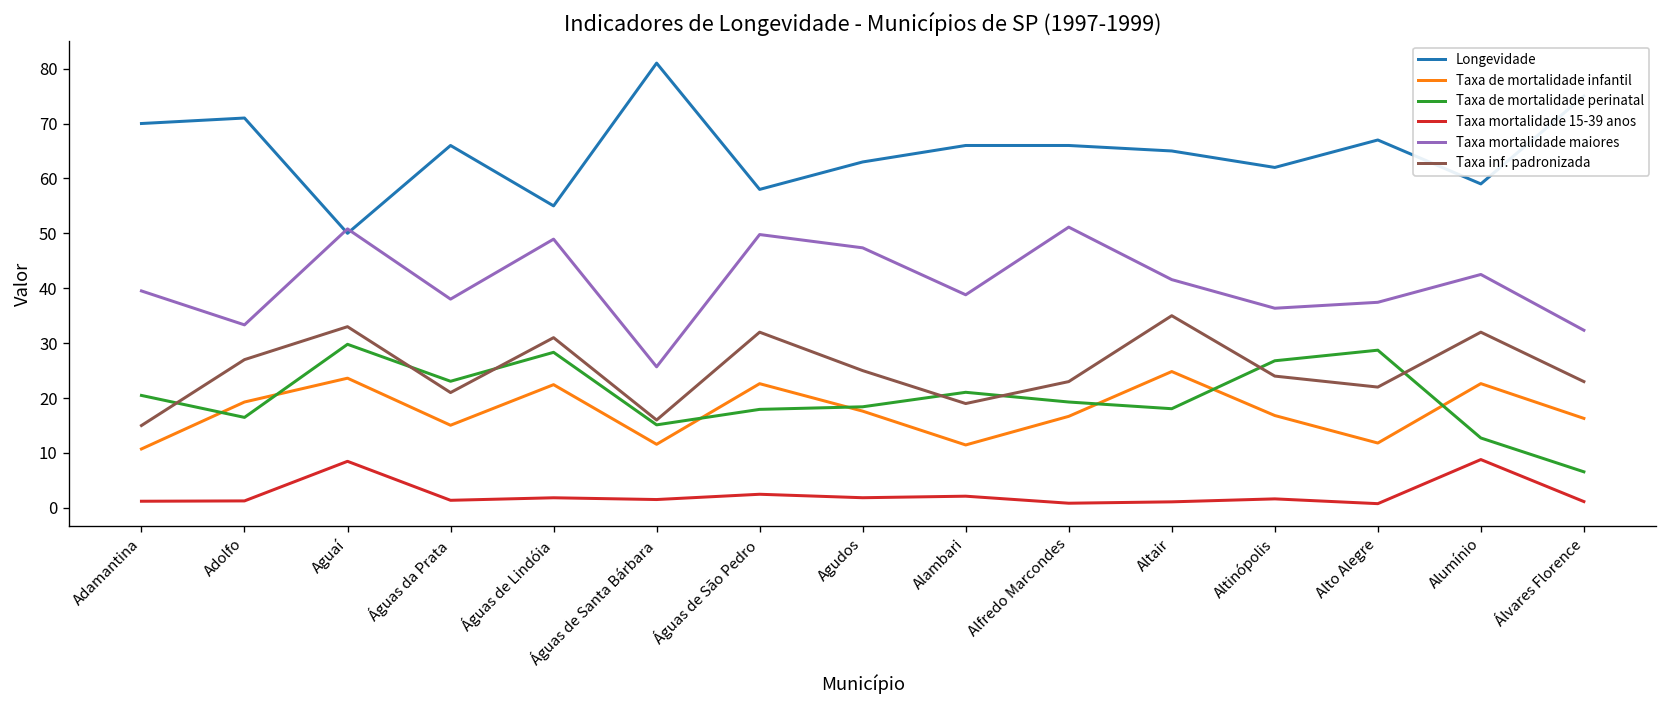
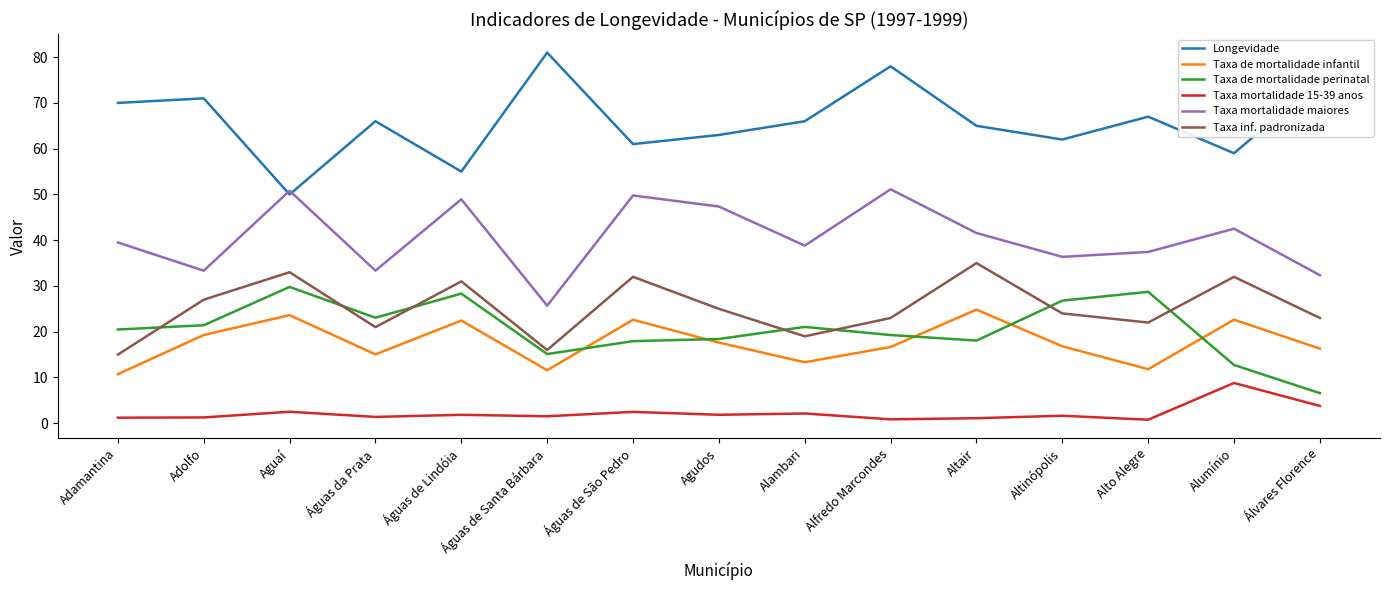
  {
    "Longevidade": {
      "Adamantina": 70,
      "Adolfo": 71,
      "Aguaí": 50,
      "Águas da Prata": 66,
      "Águas de Lindóia": 55,
      "Águas de Santa Bárbara": 81,
-     "Águas de São Pedro": 58,
+     "Águas de São Pedro": 61,
      "Agudos": 63,
      "Alambari": 66,
-     "Alfredo Marcondes": 66,
+     "Alfredo Marcondes": 78,
      "Altair": 65,
      "Altinópolis": 62,
      "Alto Alegre": 67,
      "Alumínio": 59
    },
    "Taxa de mortalidade infantil": {
      "Adamantina": 11,
      "Adolfo": 19,
      "Aguaí": 24,
      "Águas da Prata": 15,
      "Águas de Lindóia": 22,
      "Águas de Santa Bárbara": 12,
      "Águas de São Pedro": 23,
      "Agudos": 18,
-     "Alambari": 11,
+     "Alambari": 13,
      "Alfredo Marcondes": 17,
      "Altair": 25,
      "Altinópolis": 17,
      "Alto Alegre": 12,
      "Alumínio": 23,
      "Álvares Florence": 16
    },
    "Taxa de mortalidade perinatal": {
      "Adamantina": 20,
-     "Adolfo": 16,
+     "Adolfo": 21,
      "Aguaí": 30,
      "Águas da Prata": 23,
      "Águas de Lindóia": 28,
      "Águas de Santa Bárbara": 15,
      "Águas de São Pedro": 18,
      "Agudos": 18,
      "Alambari": 21,
      "Alfredo Marcondes": 19,
      "Altair": 18,
      "Altinópolis": 27,
      "Alto Alegre": 29,
      "Alumínio": 13,
      "Álvares Florence": 7
    },
    "Taxa mortalidade 15-39 anos": {
      "Adamantina": 1,
      "Adolfo": 1,
-     "Aguaí": 8,
+     "Aguaí": 3,
      "Águas da Prata": 1,
      "Águas de Lindóia": 2,
      "Águas de Santa Bárbara": 2,
      "Águas de São Pedro": 2,
      "Agudos": 2,
      "Alambari": 2,
      "Alfredo Marcondes": 1,
      "Altair": 1,
      "Altinópolis": 2,
      "Alto Alegre": 1,
      "Alumínio": 9,
-     "Álvares Florence": 1
+     "Álvares Florence": 4
    },
    "Taxa mortalidade maiores": {
      "Adamantina": 40,
      "Adolfo": 33,
      "Aguaí": 51,
-     "Águas da Prata": 38,
+     "Águas da Prata": 33,
      "Águas de Lindóia": 49,
      "Águas de Santa Bárbara": 26,
      "Águas de São Pedro": 50,
      "Agudos": 47,
      "Alambari": 39,
      "Alfredo Marcondes": 51,
      "Altair": 42,
      "Altinópolis": 36,
      "Alto Alegre": 37,
      "Alumínio": 43,
      "Álvares Florence": 32
    },
    "Taxa inf. padronizada": {
      "Adamantina": 15,
      "Adolfo": 27,
      "Aguaí": 33,
      "Águas da Prata": 21,
      "Águas de Lindóia": 31,
      "Águas de Santa Bárbara": 16,
      "Águas de São Pedro": 32,
      "Agudos": 25,
      "Alambari": 19,
      "Alfredo Marcondes": 23,
      "Altair": 35,
      "Altinópolis": 24,
      "Alto Alegre": 22,
      "Alumínio": 32,
      "Álvares Florence": 23
    }
  }
